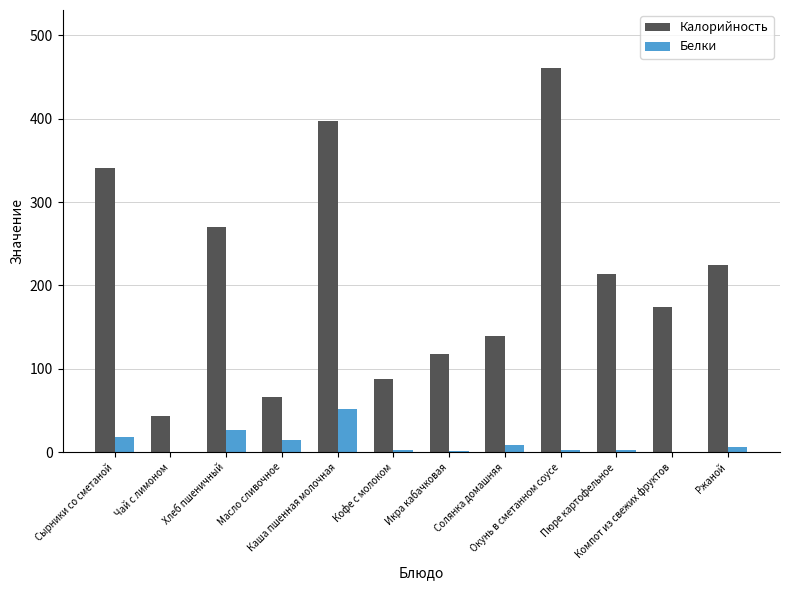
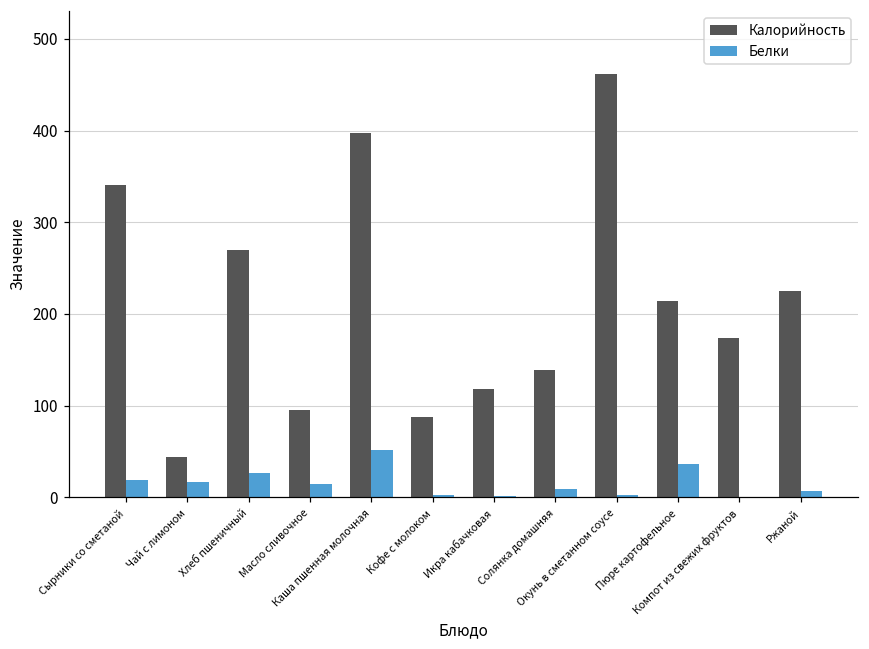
  {
    "Калорийность": {
      "Сырники со сметаной": 340,
      "Чай с лимоном": 40,
      "Хлеб пшеничный": 270,
-     "Масло сливочное": 70,
+     "Масло сливочное": 90,
      "Каша пшенная молочная": 400,
      "Кофе с молоком": 90,
      "Икра кабачковая": 120,
      "Солянка домашняя": 140,
      "Окунь в сметанном соусе": 460,
      "Пюре картофельное": 210,
      "Компот из свежих фруктов": 170,
      "Ржаной": 220
    },
    "Белки": {
      "Сырники со сметаной": 20,
-     "Чай с лимоном": 0,
+     "Чай с лимоном": 20,
      "Хлеб пшеничный": 30,
      "Масло сливочное": 20,
      "Каша пшенная молочная": 50,
      "Солянка домашняя": 10,
-     "Пюре картофельное": 0,
+     "Пюре картофельное": 40,
      "Ржаной": 10
    }
  }
